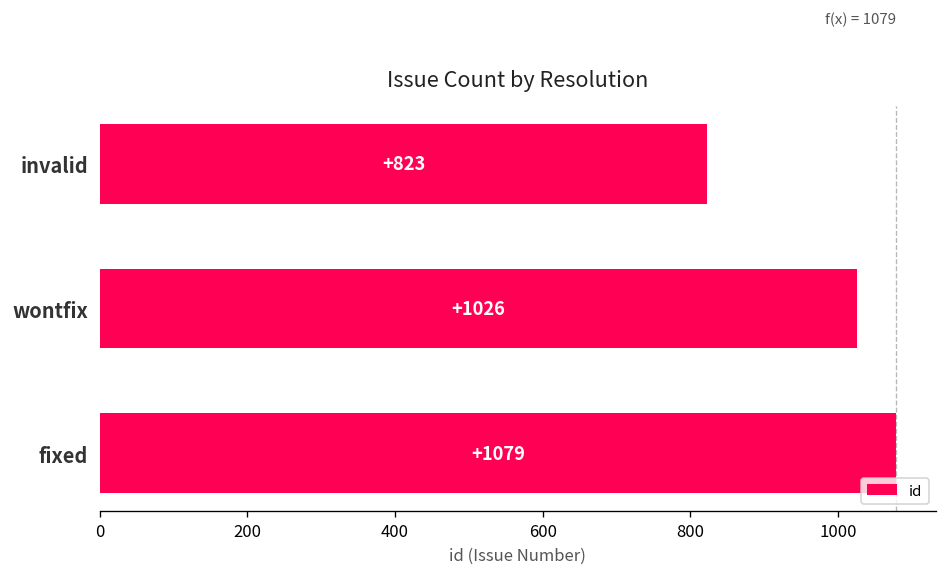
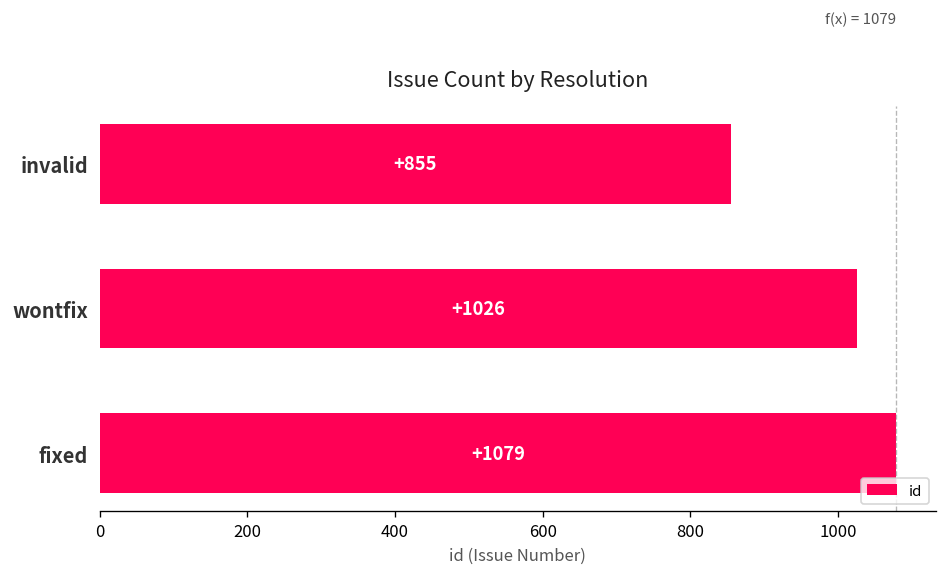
  {
-   "invalid": "+823",
+   "invalid": "+855",
    "wontfix": "+1026",
    "fixed": "+1079"
  }
